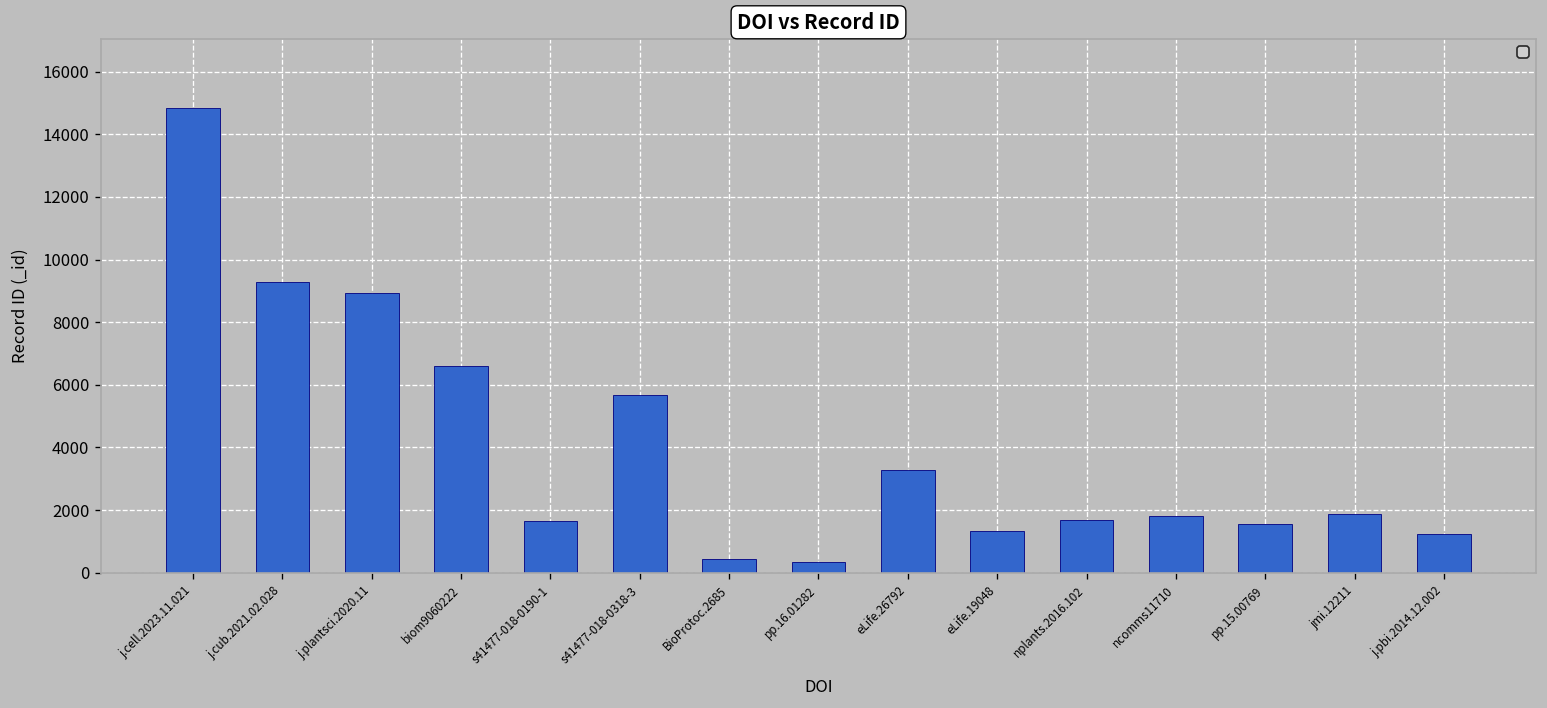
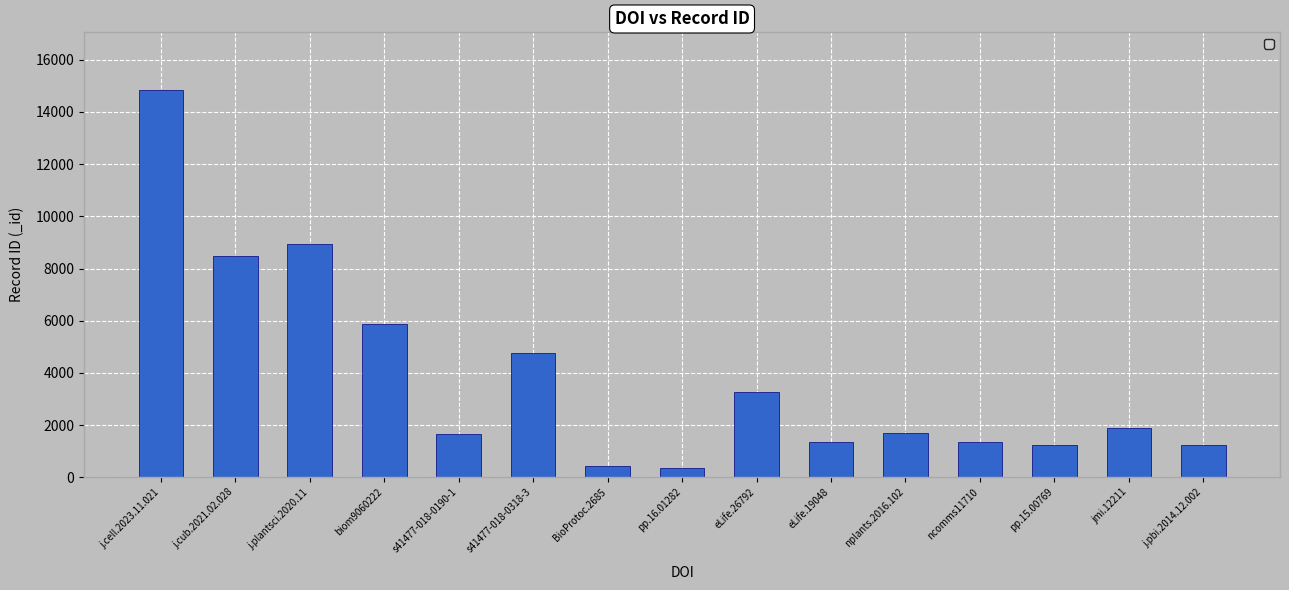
  {
    "j.cell.2023.11.021": 14800,
-   "j.cub.2021.02.028": 9300,
+   "j.cub.2021.02.028": 8500,
    "j.plantsci.2020.11": 8900,
-   "biom9060222": 6600,
+   "biom9060222": 5900,
    "s41477-018-0190-1": 1600,
-   "s41477-018-0318-3": 5700,
+   "s41477-018-0318-3": 4800,
    "BioProtoc.2685": 400,
    "pp.16.01282": 300,
    "eLife.26792": 3300,
    "eLife.19048": 1300,
    "nplants.2016.102": 1700,
-   "ncomms11710": 1800,
-   "pp.15.00769": 1500,
+   "ncomms11710": 1300,
+   "pp.15.00769": 1200,
    "jmi.12211": 1900,
    "j.pbi.2014.12.002": 1200
  }
